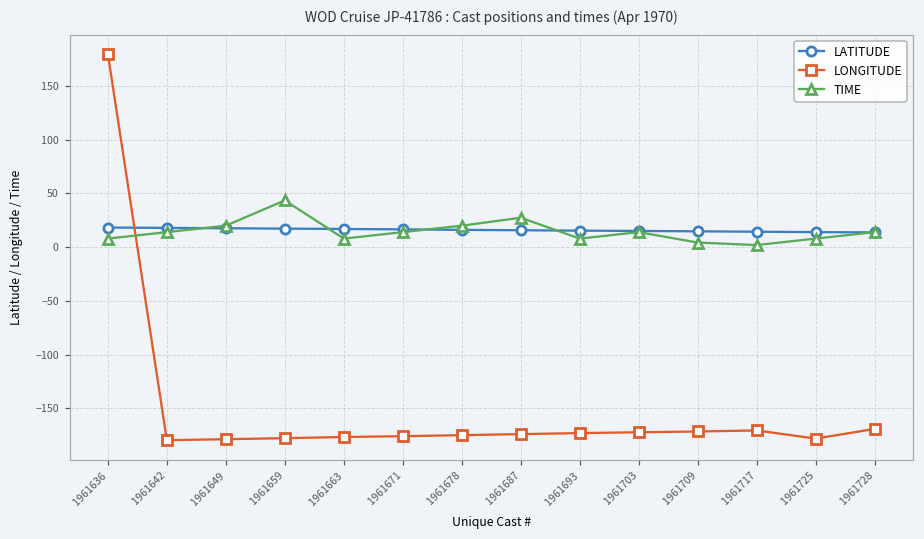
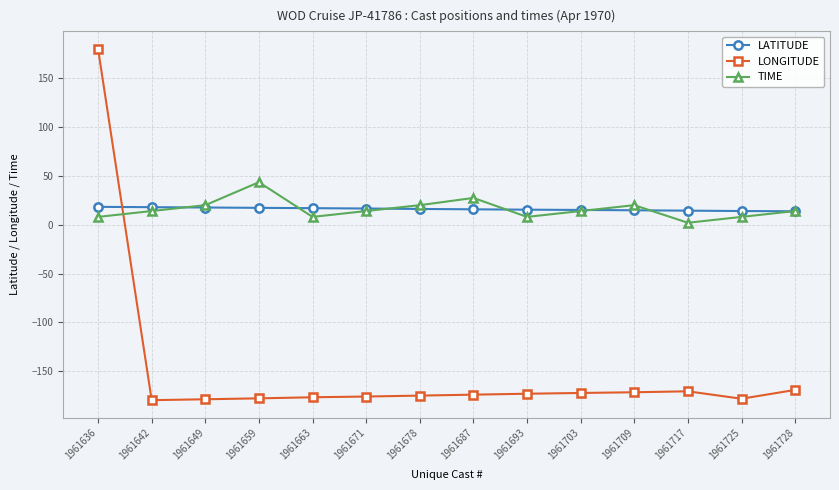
  {
    "LATITUDE": {
      "1961636": 20,
      "1961642": 20,
      "1961659": 20,
      "1961663": 20,
      "1961678": 20,
      "1961687": 20,
      "1961693": 20,
      "1961709": 10,
      "1961717": 10,
      "1961725": 10
    },
    "LONGITUDE": {
      "1961636": 180,
      "1961642": -180,
      "1961649": -180,
      "1961659": -180,
      "1961663": -180,
      "1961671": -180,
      "1961678": -170,
      "1961687": -170,
      "1961693": -170,
      "1961703": -170,
      "1961709": -170,
      "1961717": -170,
      "1961725": -180,
      "1961728": -170
    },
    "TIME": {
      "1961636": 10,
      "1961642": 10,
      "1961659": 40,
      "1961663": 10,
      "1961678": 20,
      "1961687": 30,
      "1961693": 10,
-     "1961709": 0,
+     "1961709": 20,
      "1961717": 0,
      "1961725": 10
    }
  }
